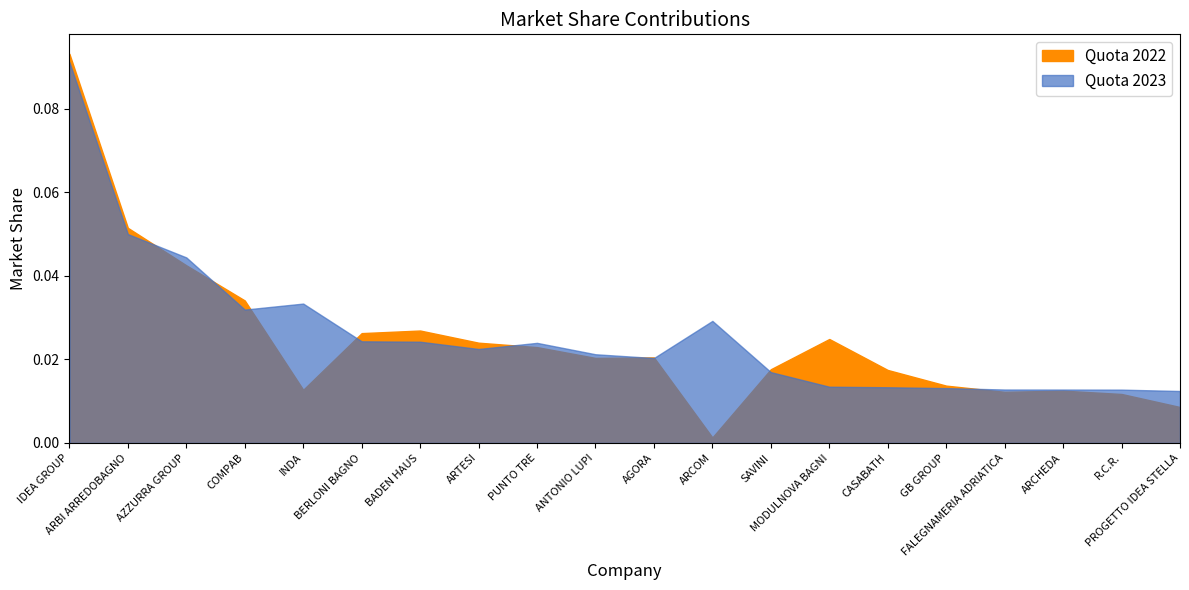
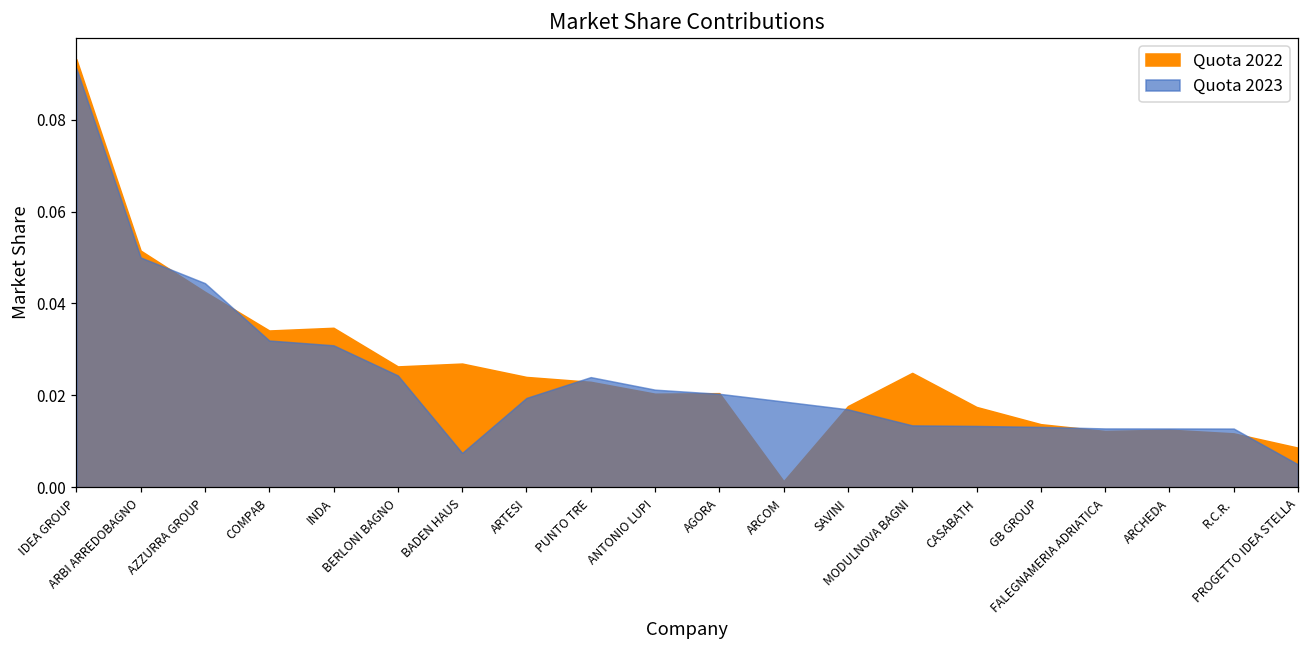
  {
    "Quota 2022": {
      "IDEA GROUP": 0.093,
      "ARBI ARREDOBAGNO": 0.052,
      "AZZURRA GROUP": 0.043,
      "COMPAB": 0.034,
-     "INDA": 0.013,
+     "INDA": 0.035,
      "BERLONI BAGNO": 0.026,
      "BADEN HAUS": 0.027,
      "ARTESI": 0.024,
      "PUNTO TRE": 0.023,
      "ANTONIO LUPI": 0.020,
      "ARCOM": 0.001,
      "SAVINI": 0.018,
      "MODULNOVA BAGNI": 0.025,
      "CASABATH": 0.017,
      "R.C.R.": 0.012,
      "PROGETTO IDEA STELLA": 0.009
    },
    "Quota 2023": {
      "IDEA GROUP": 0.091,
      "ARBI ARREDOBAGNO": 0.050,
      "AZZURRA GROUP": 0.044,
      "COMPAB": 0.032,
-     "INDA": 0.033,
+     "INDA": 0.031,
      "BERLONI BAGNO": 0.024,
-     "BADEN HAUS": 0.024,
-     "ARTESI": 0.022,
+     "BADEN HAUS": 0.007,
+     "ARTESI": 0.019,
      "PUNTO TRE": 0.024,
      "ANTONIO LUPI": 0.021,
-     "ARCOM": 0.029,
+     "ARCOM": 0.019,
      "SAVINI": 0.017,
      "MODULNOVA BAGNI": 0.013,
      "CASABATH": 0.013,
      "R.C.R.": 0.013,
-     "PROGETTO IDEA STELLA": 0.012
+     "PROGETTO IDEA STELLA": 0.005
    }
  }
